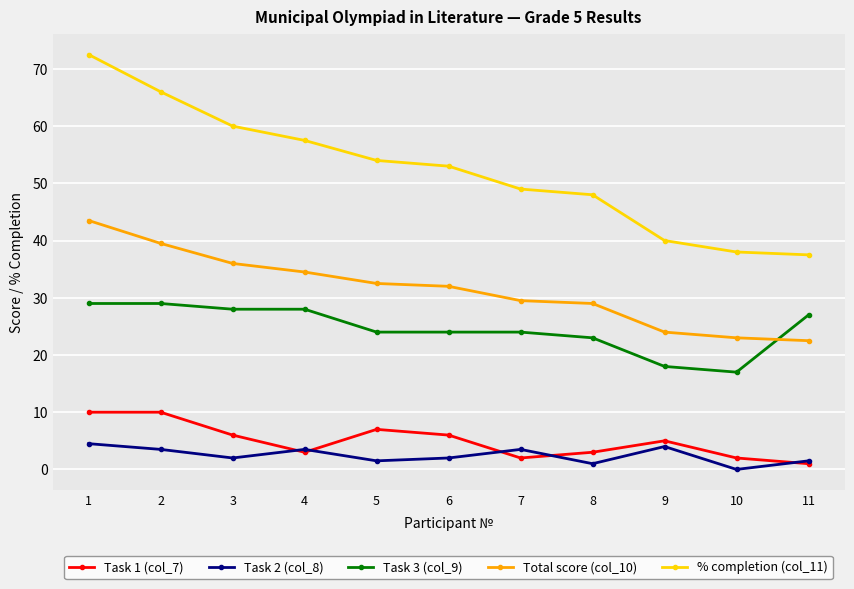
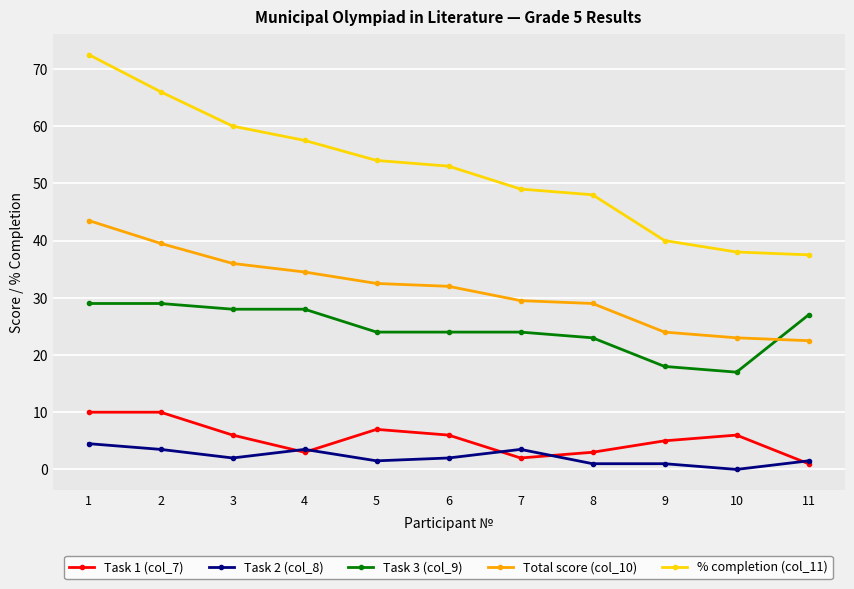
  {
    "Task 1 (col_7)": {
      "1": 10,
      "2": 10,
      "3": 6,
      "4": 3,
      "5": 7,
      "6": 6,
      "7": 2,
      "8": 3,
      "9": 5,
-     "10": 2,
+     "10": 6,
      "11": 1
    },
    "Task 2 (col_8)": {
      "1": 5,
      "2": 4,
      "3": 2,
      "4": 4,
      "5": 2,
      "6": 2,
      "7": 4,
      "8": 1,
-     "9": 4,
+     "9": 1,
      "10": 0,
      "11": 2
    },
    "Task 3 (col_9)": {
      "1": 29,
      "2": 29,
      "3": 28,
      "4": 28,
      "5": 24,
      "6": 24,
      "7": 24,
      "8": 23,
      "9": 18,
      "10": 17,
      "11": 27
    }
  }
